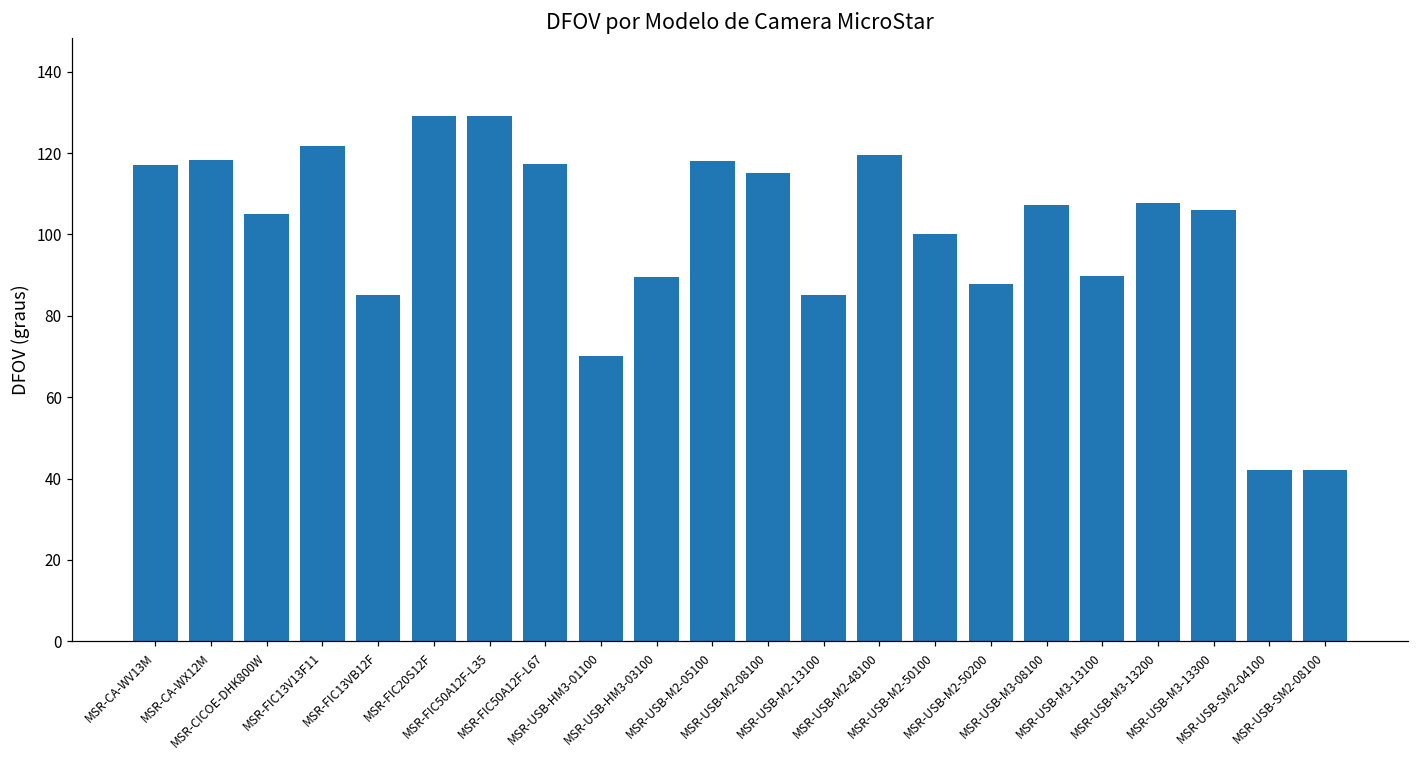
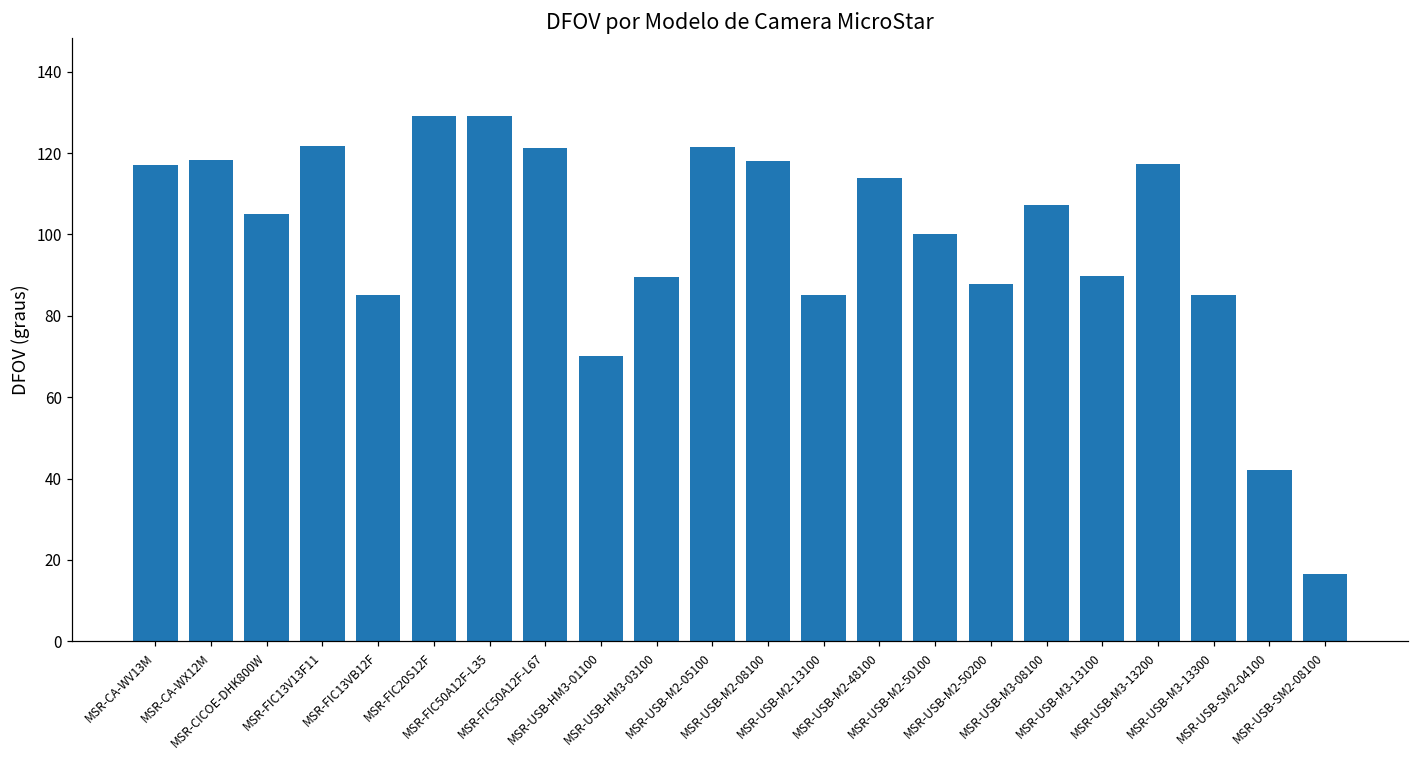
  {
    "MSR-CA-WV13M": 117,
    "MSR-CA-WX12M": 118,
    "MSR-CICOE-DHK800W": 105,
    "MSR-FIC13V13F11": 122,
    "MSR-FIC13VB12F": 85,
    "MSR-FIC20S12F": 129,
    "MSR-FIC50A12F-L35": 129,
-   "MSR-FIC50A12F-L67": 117,
+   "MSR-FIC50A12F-L67": 121,
    "MSR-USB-HM3-01100": 70,
    "MSR-USB-HM3-03100": 90,
-   "MSR-USB-M2-05100": 118,
-   "MSR-USB-M2-08100": 115,
+   "MSR-USB-M2-05100": 122,
+   "MSR-USB-M2-08100": 118,
    "MSR-USB-M2-13100": 85,
-   "MSR-USB-M2-48100": 120,
+   "MSR-USB-M2-48100": 114,
    "MSR-USB-M2-50100": 100,
    "MSR-USB-M2-50200": 88,
    "MSR-USB-M3-08100": 107,
    "MSR-USB-M3-13100": 90,
-   "MSR-USB-M3-13200": 108,
-   "MSR-USB-M3-13300": 106,
+   "MSR-USB-M3-13200": 117,
+   "MSR-USB-M3-13300": 85,
    "MSR-USB-SM2-04100": 42,
-   "MSR-USB-SM2-08100": 42
+   "MSR-USB-SM2-08100": 17
  }
